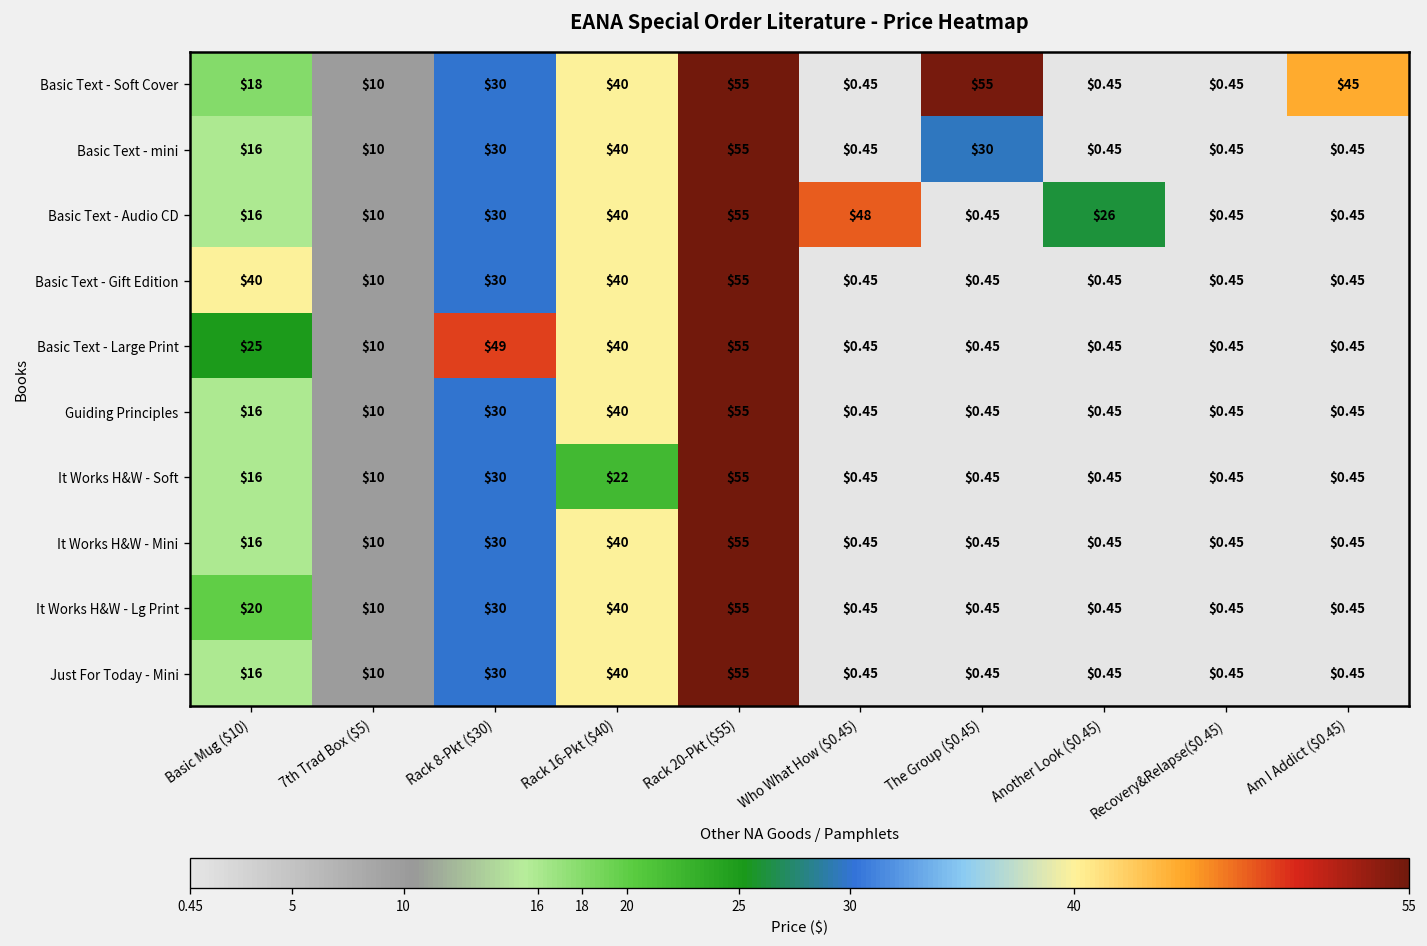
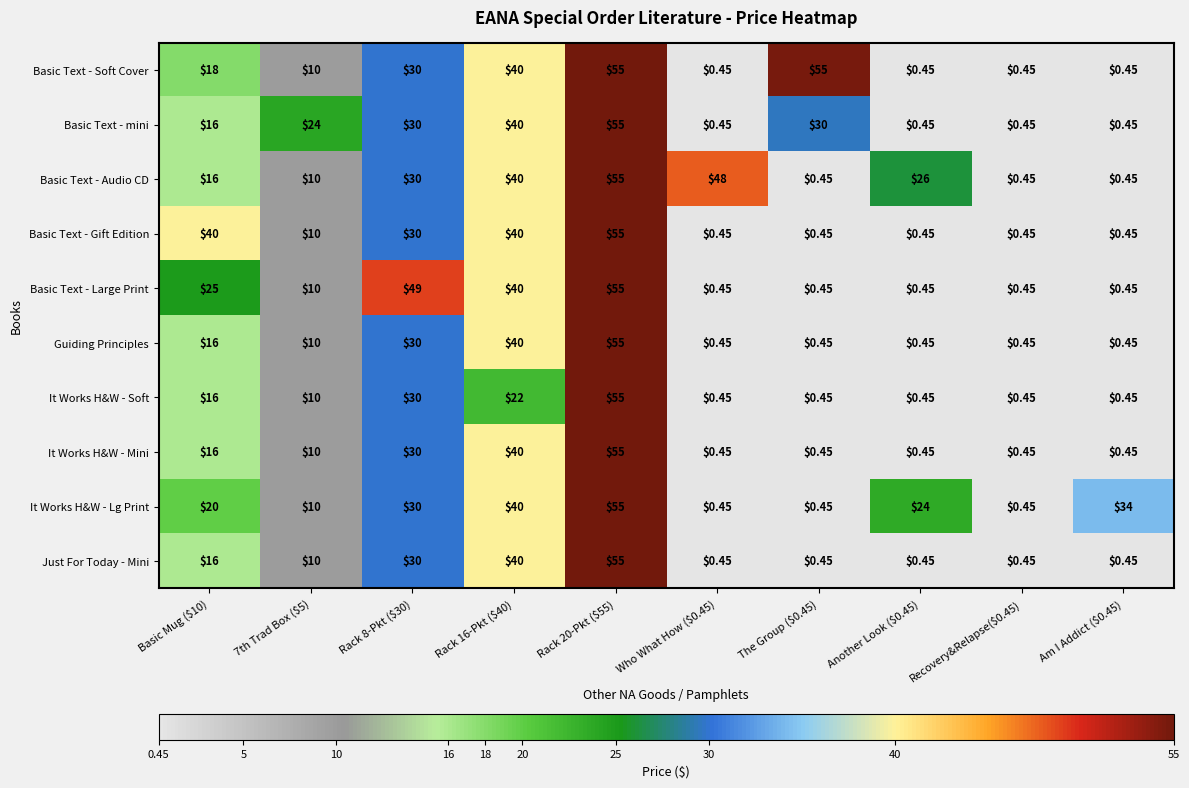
  {
    "Basic Text - Soft Cover": {
      "Basic Mug ($10)": "$18",
      "7th Trad Box ($5)": "$10",
      "Rack 8-Pkt ($30)": "$30",
      "Rack 16-Pkt ($40)": "$40",
      "Rack 20-Pkt ($55)": "$55",
      "Who What How ($0.45)": "$0.45",
      "The Group ($0.45)": "$55",
      "Another Look ($0.45)": "$0.45",
      "Recovery&Relapse($0.45)": "$0.45",
-     "Am I Addict ($0.45)": "$45"
+     "Am I Addict ($0.45)": "$0.45"
    },
    "Basic Text - mini": {
      "Basic Mug ($10)": "$16",
-     "7th Trad Box ($5)": "$10",
+     "7th Trad Box ($5)": "$24",
      "Rack 8-Pkt ($30)": "$30",
      "Rack 16-Pkt ($40)": "$40",
      "Rack 20-Pkt ($55)": "$55",
      "Who What How ($0.45)": "$0.45",
      "The Group ($0.45)": "$30",
      "Another Look ($0.45)": "$0.45",
      "Recovery&Relapse($0.45)": "$0.45",
      "Am I Addict ($0.45)": "$0.45"
    },
    "Basic Text - Audio CD": {
      "Basic Mug ($10)": "$16",
      "7th Trad Box ($5)": "$10",
      "Rack 8-Pkt ($30)": "$30",
      "Rack 16-Pkt ($40)": "$40",
      "Rack 20-Pkt ($55)": "$55",
      "Who What How ($0.45)": "$48",
      "The Group ($0.45)": "$0.45",
      "Another Look ($0.45)": "$26",
      "Recovery&Relapse($0.45)": "$0.45",
      "Am I Addict ($0.45)": "$0.45"
    },
    "Basic Text - Gift Edition": {
      "Basic Mug ($10)": "$40",
      "7th Trad Box ($5)": "$10",
      "Rack 8-Pkt ($30)": "$30",
      "Rack 16-Pkt ($40)": "$40",
      "Rack 20-Pkt ($55)": "$55",
      "Who What How ($0.45)": "$0.45",
      "The Group ($0.45)": "$0.45",
      "Another Look ($0.45)": "$0.45",
      "Recovery&Relapse($0.45)": "$0.45",
      "Am I Addict ($0.45)": "$0.45"
    },
    "Basic Text - Large Print": {
      "Basic Mug ($10)": "$25",
      "7th Trad Box ($5)": "$10",
      "Rack 8-Pkt ($30)": "$49",
      "Rack 16-Pkt ($40)": "$40",
      "Rack 20-Pkt ($55)": "$55",
      "Who What How ($0.45)": "$0.45",
      "The Group ($0.45)": "$0.45",
      "Another Look ($0.45)": "$0.45",
      "Recovery&Relapse($0.45)": "$0.45",
      "Am I Addict ($0.45)": "$0.45"
    },
    "Guiding Principles": {
      "Basic Mug ($10)": "$16",
      "7th Trad Box ($5)": "$10",
      "Rack 8-Pkt ($30)": "$30",
      "Rack 16-Pkt ($40)": "$40",
      "Rack 20-Pkt ($55)": "$55",
      "Who What How ($0.45)": "$0.45",
      "The Group ($0.45)": "$0.45",
      "Another Look ($0.45)": "$0.45",
      "Recovery&Relapse($0.45)": "$0.45",
      "Am I Addict ($0.45)": "$0.45"
    },
    "It Works H&W - Soft": {
      "Basic Mug ($10)": "$16",
      "7th Trad Box ($5)": "$10",
      "Rack 8-Pkt ($30)": "$30",
      "Rack 16-Pkt ($40)": "$22",
      "Rack 20-Pkt ($55)": "$55",
      "Who What How ($0.45)": "$0.45",
      "The Group ($0.45)": "$0.45",
      "Another Look ($0.45)": "$0.45",
      "Recovery&Relapse($0.45)": "$0.45",
      "Am I Addict ($0.45)": "$0.45"
    },
    "It Works H&W - Mini": {
      "Basic Mug ($10)": "$16",
      "7th Trad Box ($5)": "$10",
      "Rack 8-Pkt ($30)": "$30",
      "Rack 16-Pkt ($40)": "$40",
      "Rack 20-Pkt ($55)": "$55",
      "Who What How ($0.45)": "$0.45",
      "The Group ($0.45)": "$0.45",
      "Another Look ($0.45)": "$0.45",
      "Recovery&Relapse($0.45)": "$0.45",
      "Am I Addict ($0.45)": "$0.45"
    },
    "It Works H&W - Lg Print": {
      "Basic Mug ($10)": "$20",
      "7th Trad Box ($5)": "$10",
      "Rack 8-Pkt ($30)": "$30",
      "Rack 16-Pkt ($40)": "$40",
      "Rack 20-Pkt ($55)": "$55",
      "Who What How ($0.45)": "$0.45",
      "The Group ($0.45)": "$0.45",
-     "Another Look ($0.45)": "$0.45",
+     "Another Look ($0.45)": "$24",
      "Recovery&Relapse($0.45)": "$0.45",
-     "Am I Addict ($0.45)": "$0.45"
+     "Am I Addict ($0.45)": "$34"
    },
    "Just For Today - Mini": {
      "Basic Mug ($10)": "$16",
      "7th Trad Box ($5)": "$10",
      "Rack 8-Pkt ($30)": "$30",
      "Rack 16-Pkt ($40)": "$40",
      "Rack 20-Pkt ($55)": "$55",
      "Who What How ($0.45)": "$0.45",
      "The Group ($0.45)": "$0.45",
      "Another Look ($0.45)": "$0.45",
      "Recovery&Relapse($0.45)": "$0.45",
      "Am I Addict ($0.45)": "$0.45"
    }
  }
